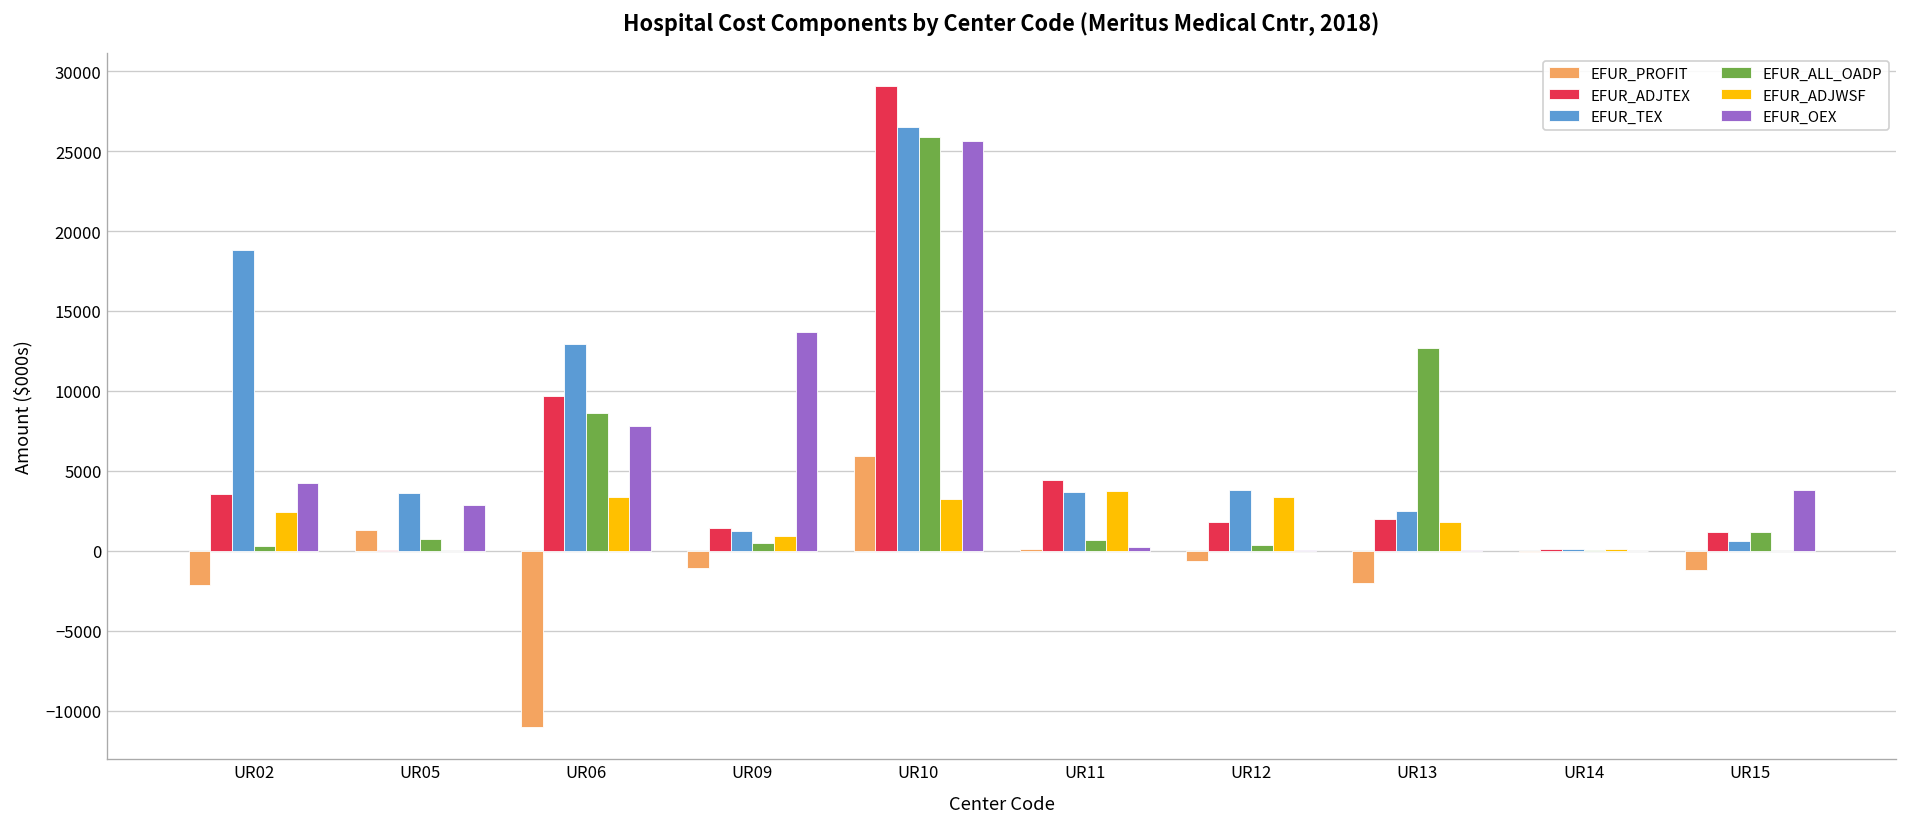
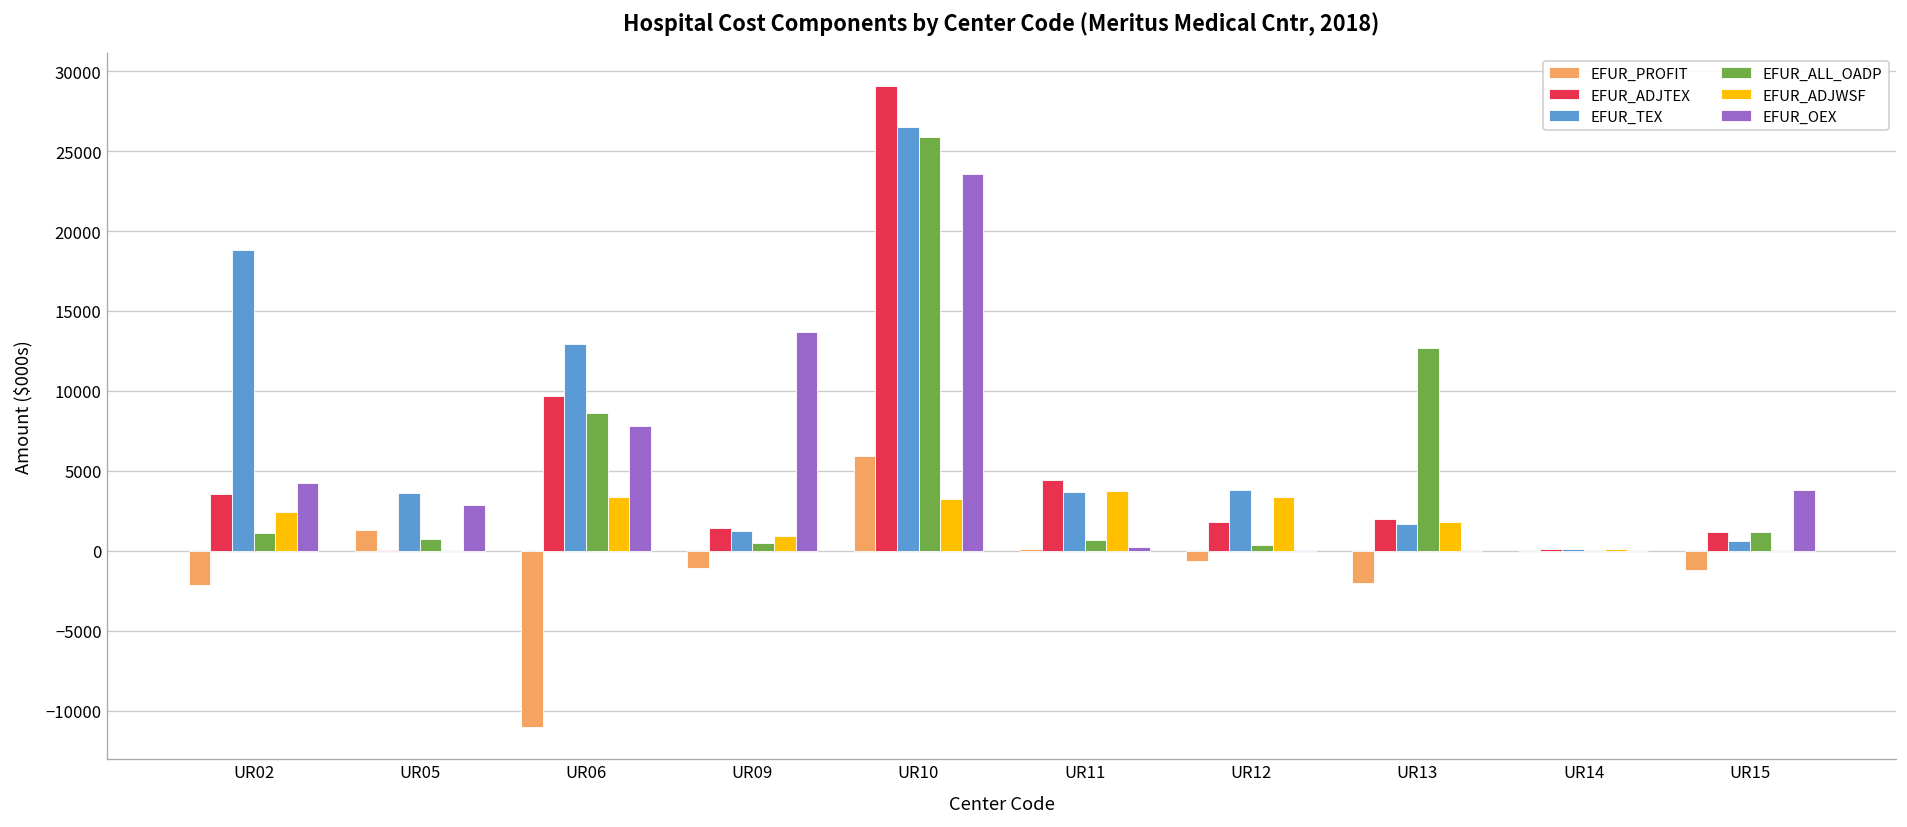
  {
    "EFUR_PROFIT": {
      "UR02": -2100,
      "UR05": 1300,
      "UR06": -11000,
      "UR09": -1100,
      "UR10": 5900,
      "UR12": -600,
      "UR13": -2000,
      "UR15": -1200
    },
    "EFUR_ADJTEX": {
      "UR02": 3600,
      "UR06": 9700,
      "UR09": 1400,
      "UR10": 29100,
      "UR11": 4400,
      "UR12": 1800,
      "UR13": 2000,
      "UR15": 1200
    },
    "EFUR_TEX": {
      "UR02": 18800,
      "UR05": 3600,
      "UR06": 13000,
      "UR09": 1200,
      "UR10": 26500,
      "UR11": 3700,
      "UR12": 3800,
-     "UR13": 2500,
+     "UR13": 1700,
      "UR15": 600
    },
    "EFUR_ALL_OADP": {
-     "UR02": 300,
+     "UR02": 1100,
      "UR05": 700,
      "UR06": 8600,
      "UR09": 500,
      "UR10": 25900,
      "UR11": 700,
      "UR12": 300,
      "UR13": 12700,
      "UR15": 1200
    },
    "EFUR_ADJWSF": {
      "UR02": 2400,
      "UR05": 0,
      "UR06": 3400,
      "UR09": 900,
      "UR10": 3200,
      "UR11": 3800,
      "UR12": 3400,
      "UR13": 1800,
      "UR15": 0
    },
    "EFUR_OEX": {
      "UR02": 4300,
      "UR05": 2900,
      "UR06": 7800,
      "UR09": 13700,
-     "UR10": 25700,
+     "UR10": 23600,
      "UR11": 300,
      "UR15": 3800
    }
  }
